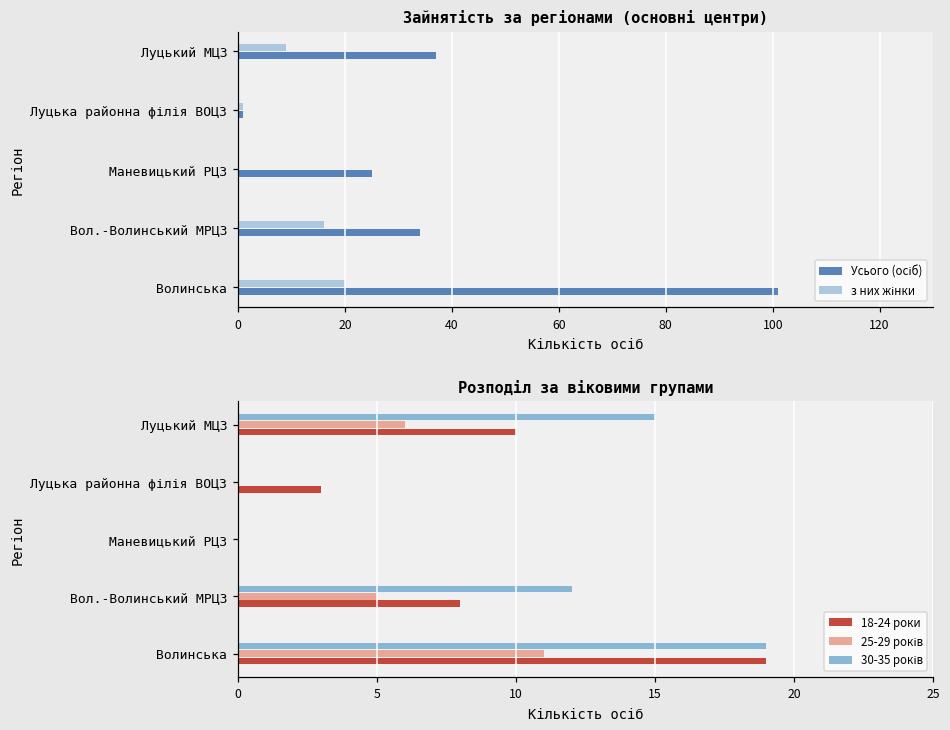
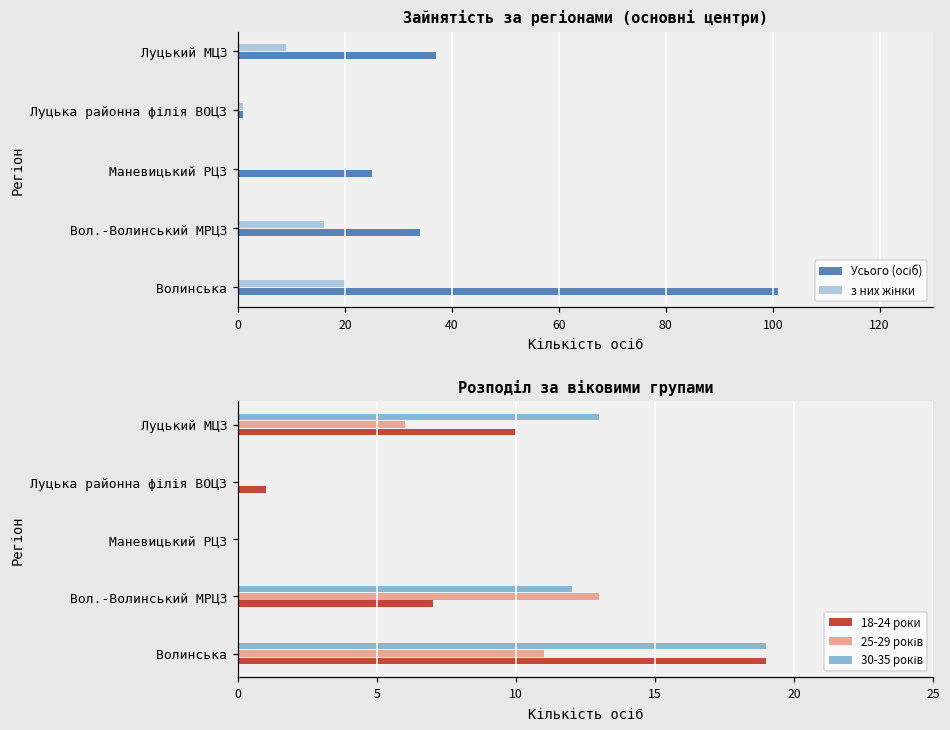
  {
    "Зайнятість за регіонами (основні центри)": {
      "Усього (осіб)": {
        "Луцький МЦЗ": 37,
        "Луцька районна філія ВОЦЗ": 1,
        "Маневицький РЦЗ": 25,
        "Вол.-Волинський МРЦЗ": 34,
        "Волинська": 101
      },
      "з них жінки": {
        "Луцький МЦЗ": 9,
        "Луцька районна філія ВОЦЗ": 1,
        "Маневицький РЦЗ": 0,
        "Вол.-Волинський МРЦЗ": 16,
        "Волинська": 20
      }
    },
    "Розподіл за віковими групами": {
      "18-24 роки": {
        "Луцький МЦЗ": 10,
-       "Луцька районна філія ВОЦЗ": 3,
+       "Луцька районна філія ВОЦЗ": 1,
        "Маневицький РЦЗ": 0,
-       "Вол.-Волинський МРЦЗ": 8,
+       "Вол.-Волинський МРЦЗ": 7,
        "Волинська": 19
      },
      "25-29 років": {
        "Луцький МЦЗ": 6,
        "Луцька районна філія ВОЦЗ": 0,
        "Маневицький РЦЗ": 0,
-       "Вол.-Волинський МРЦЗ": 5,
+       "Вол.-Волинський МРЦЗ": 13,
        "Волинська": 11
      },
      "30-35 років": {
-       "Луцький МЦЗ": 15,
+       "Луцький МЦЗ": 13,
        "Луцька районна філія ВОЦЗ": 0,
        "Маневицький РЦЗ": 0,
        "Вол.-Волинський МРЦЗ": 12,
        "Волинська": 19
      }
    }
  }
